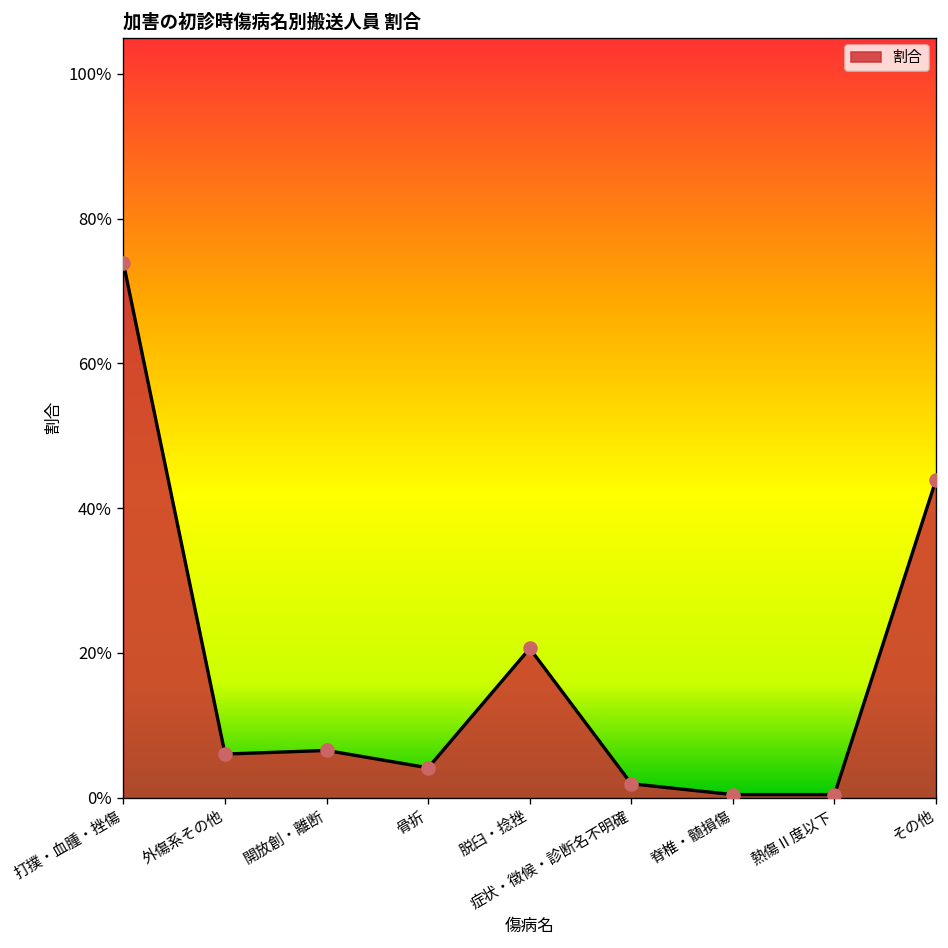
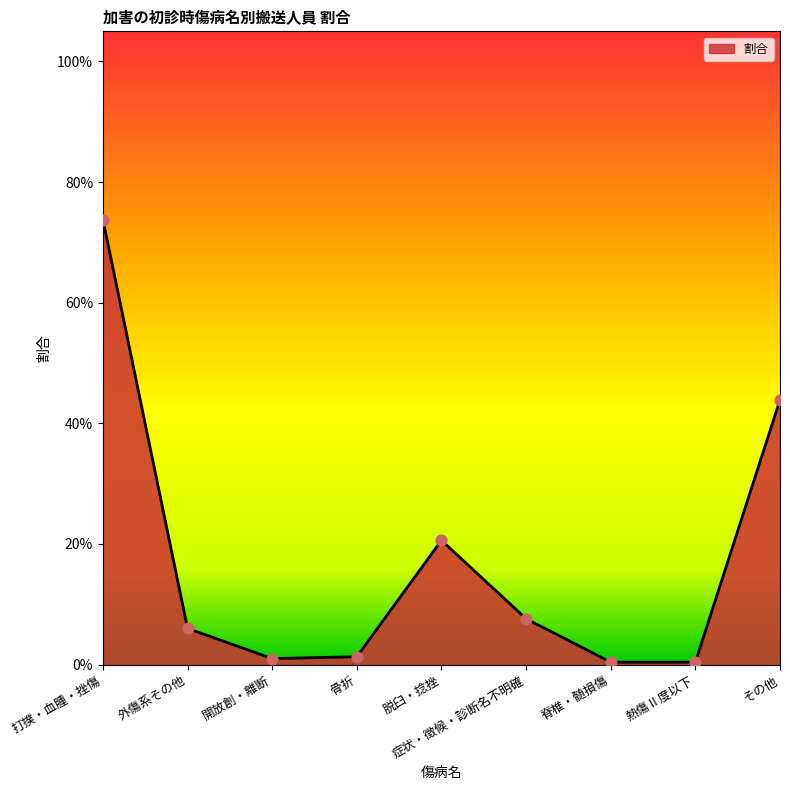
  {
    "打撲・血腫・挫傷": "74%",
    "外傷系その他": "6%",
-   "開放創・離断": "7%",
-   "骨折": "4%",
+   "開放創・離断": "1%",
+   "骨折": "1%",
    "脱臼・捻挫": "21%",
-   "症状・徴候・診断名不明確": "2%",
+   "症状・徴候・診断名不明確": "8%",
    "脊椎・髄損傷": "0%",
    "熱傷Ⅱ度以下": "0%",
    "その他": "44%"
  }
